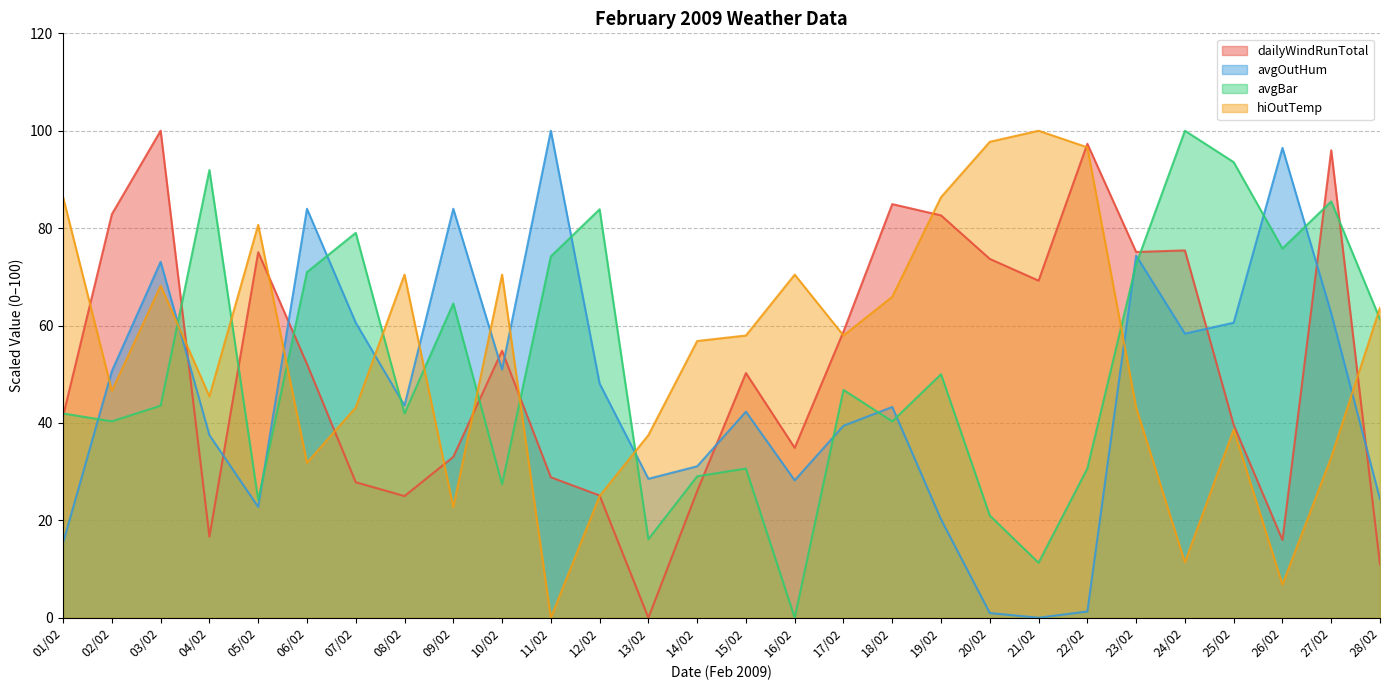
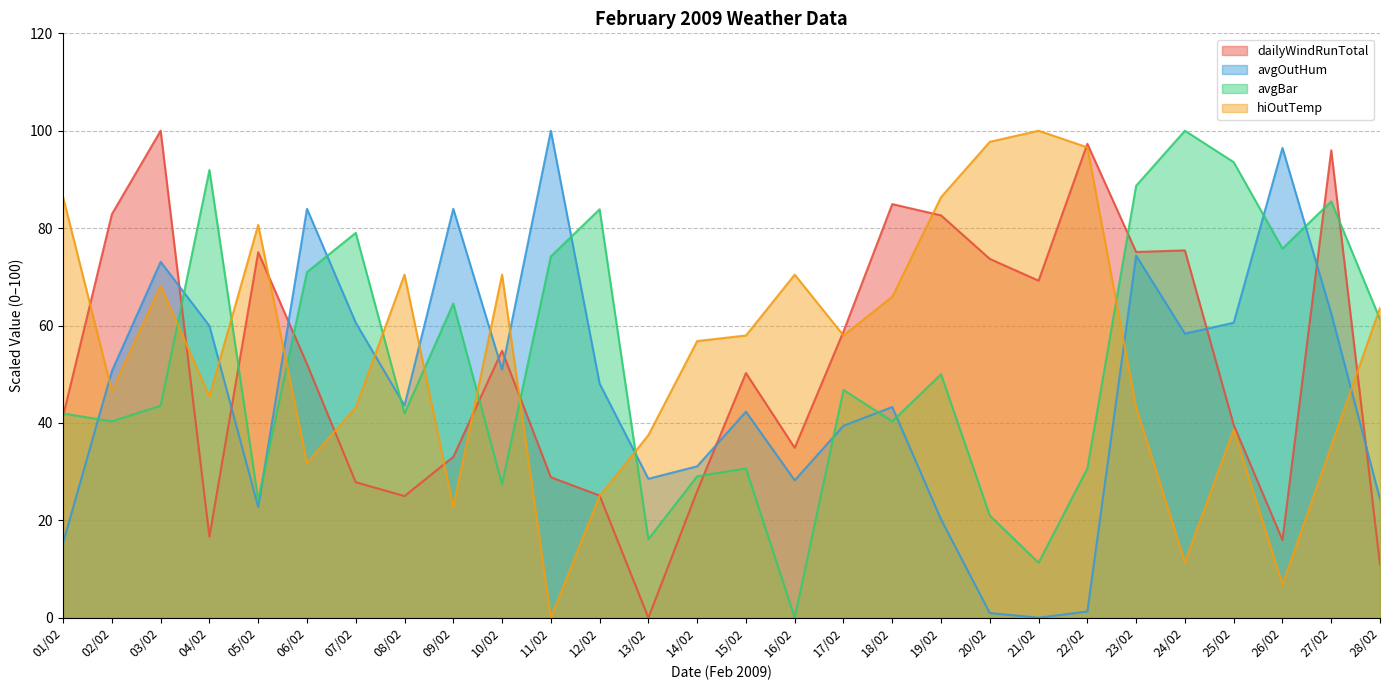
  {
    "dailyWindRunTotal": {
      "02/02": 83,
      "03/02": 100,
      "04/02": 17,
      "05/02": 75,
      "06/02": 52,
      "07/02": 28,
      "08/02": 25,
      "09/02": 33,
      "10/02": 55,
      "11/02": 29,
      "13/02": 0,
      "14/02": 26,
      "15/02": 50,
      "16/02": 35,
      "17/02": 59,
      "18/02": 85,
      "19/02": 83,
      "20/02": 74,
      "21/02": 69,
      "22/02": 97,
      "23/02": 75,
      "24/02": 75,
      "25/02": 40,
      "26/02": 16,
      "27/02": 96,
      "28/02": 11
    },
    "avgOutHum": {
      "01/02": 15,
      "02/02": 51,
      "03/02": 73,
-     "04/02": 37,
+     "04/02": 60,
      "05/02": 23,
      "06/02": 84,
      "07/02": 61,
      "08/02": 44,
      "09/02": 84,
      "10/02": 51,
      "11/02": 100,
      "12/02": 48,
      "13/02": 29,
      "14/02": 31,
      "15/02": 42,
      "16/02": 28,
      "17/02": 39,
      "18/02": 43,
      "19/02": 20,
      "20/02": 1,
      "21/02": 0,
      "22/02": 1,
      "23/02": 74,
      "24/02": 58,
      "25/02": 61,
      "26/02": 96,
      "27/02": 62,
      "28/02": 24
    },
    "avgBar": {
      "02/02": 40,
      "03/02": 44,
      "04/02": 92,
      "05/02": 24,
      "06/02": 71,
      "07/02": 79,
      "08/02": 42,
      "09/02": 65,
      "10/02": 27,
      "11/02": 74,
      "12/02": 84,
      "13/02": 16,
      "14/02": 29,
      "15/02": 31,
      "16/02": 0,
      "17/02": 47,
      "18/02": 40,
      "19/02": 50,
      "20/02": 21,
      "21/02": 11,
      "22/02": 31,
-     "23/02": 73,
+     "23/02": 89,
      "24/02": 100,
      "25/02": 94,
      "26/02": 76,
      "27/02": 85,
      "28/02": 61
    },
    "hiOutTemp": {
      "01/02": 86,
      "02/02": 47,
      "03/02": 68,
      "04/02": 45,
      "05/02": 81,
      "06/02": 32,
      "07/02": 43,
      "08/02": 70,
      "09/02": 23,
      "10/02": 70,
      "11/02": 0,
      "13/02": 37,
      "14/02": 57,
      "15/02": 58,
      "16/02": 70,
      "17/02": 58,
      "18/02": 66,
      "19/02": 86,
      "20/02": 98,
      "21/02": 100,
      "22/02": 97,
      "23/02": 43,
      "24/02": 11,
      "25/02": 39,
      "26/02": 7,
-     "27/02": 33,
+     "27/02": 35,
      "28/02": 64
    }
  }
